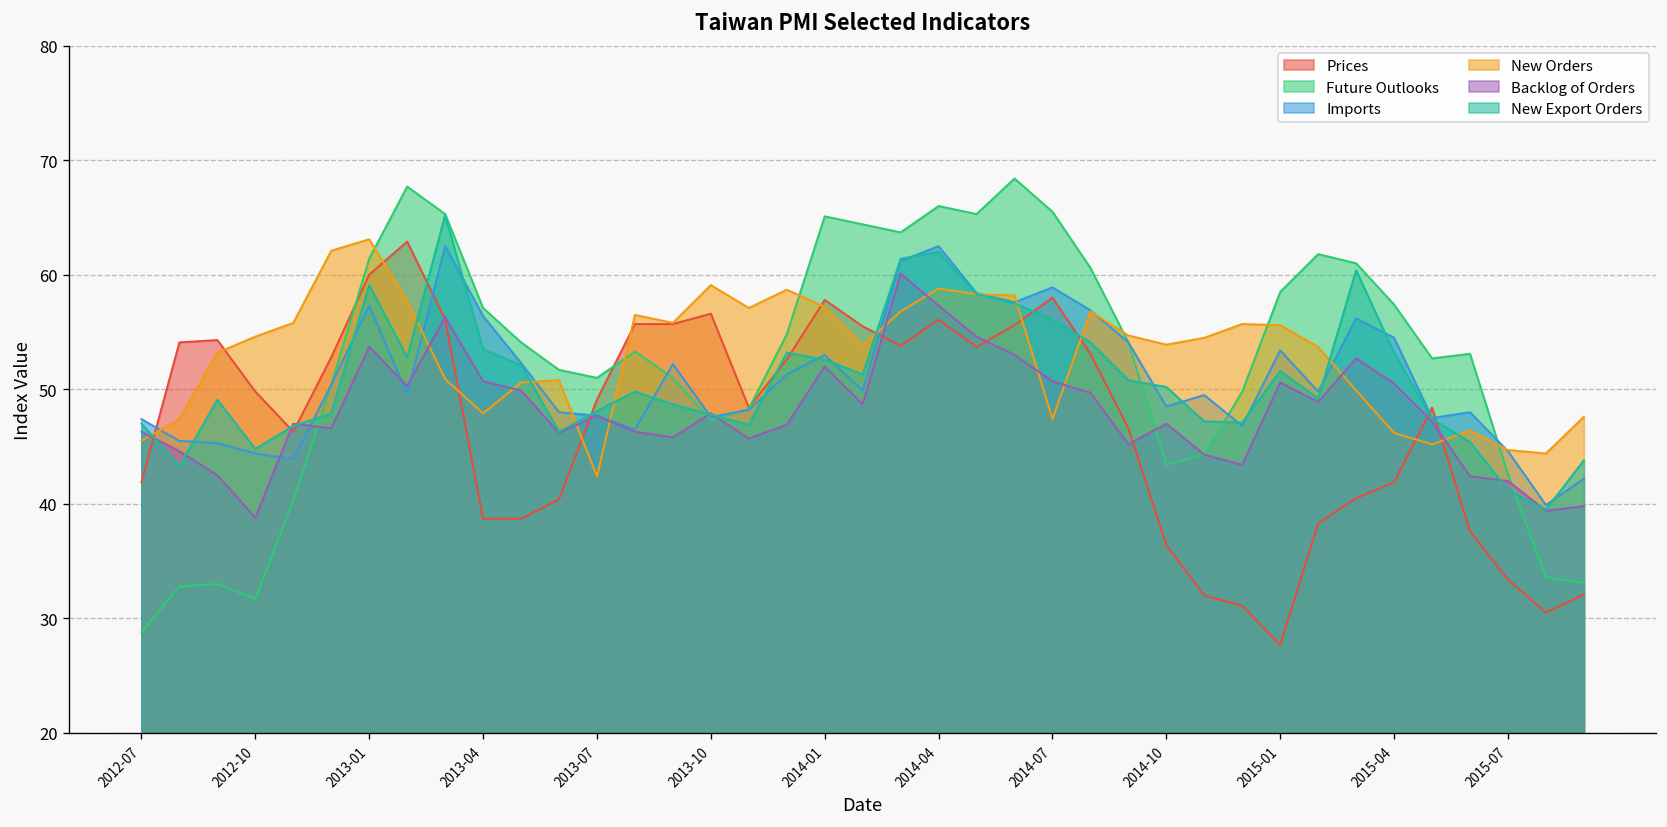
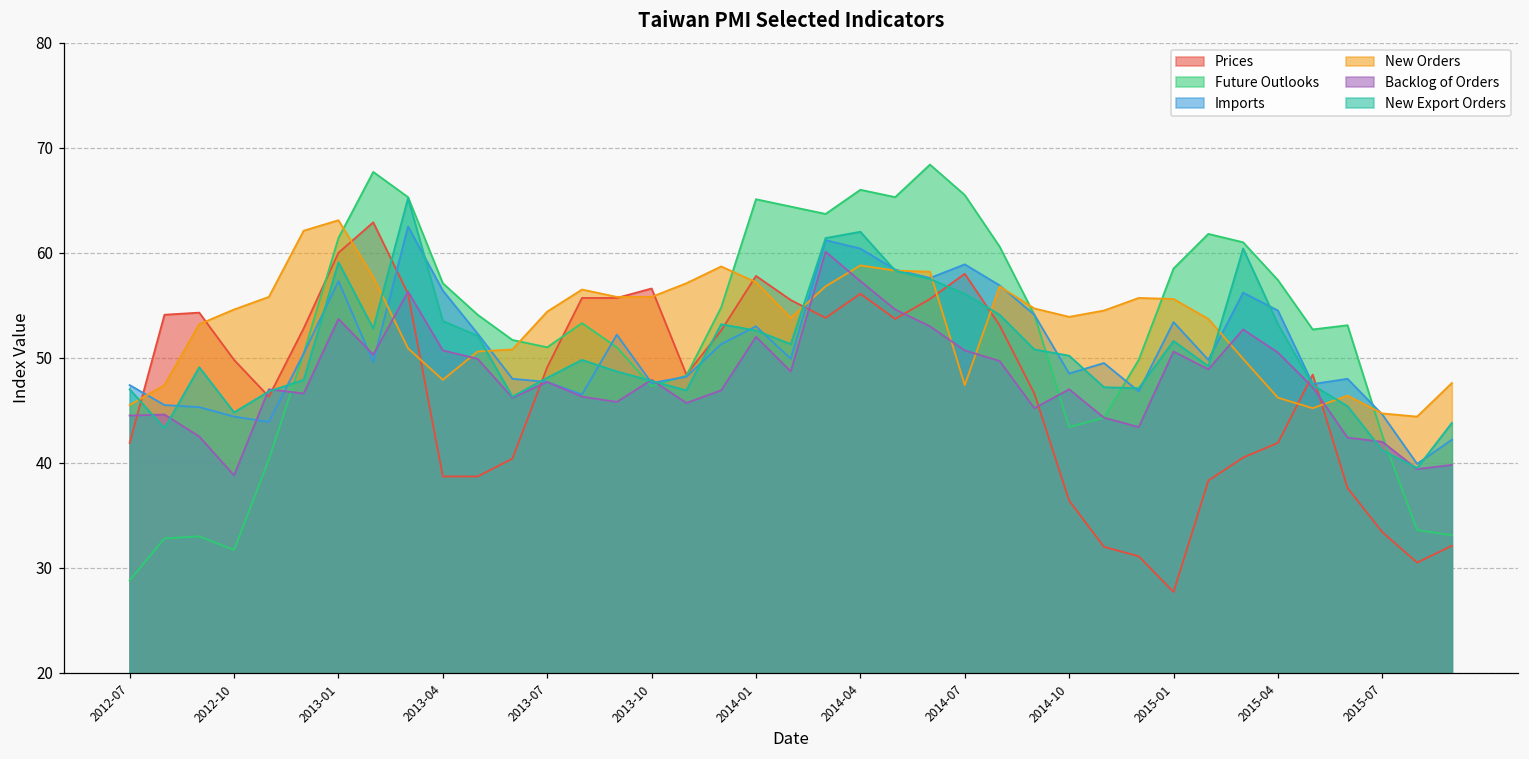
  {
    "Prices": {
      "2012-07": 42,
      "2012-10": 50,
      "2013-01": 60,
      "2013-04": 39,
      "2013-07": 49,
      "2013-10": 57,
      "2014-01": 58,
      "2014-04": 56,
      "2014-07": 58,
      "2014-10": 36,
      "2015-01": 28,
      "2015-04": 42,
      "2015-07": 33
    },
    "Imports": {
      "2012-07": 47,
      "2012-10": 44,
      "2013-01": 57,
      "2013-04": 56,
      "2014-01": 53,
-     "2014-04": 63,
+     "2014-04": 60,
      "2014-07": 59,
      "2014-10": 49,
      "2015-01": 53,
      "2015-04": 55
    },
    "New Orders": {
      "2012-07": 46,
      "2012-10": 55,
      "2013-01": 63,
      "2013-04": 48,
-     "2013-07": 42,
-     "2013-10": 59,
+     "2013-07": 54,
+     "2013-10": 56,
      "2014-01": 57,
      "2014-04": 59,
      "2014-07": 47,
      "2014-10": 54,
      "2015-01": 56,
      "2015-04": 46
    },
    "Backlog of Orders": {
-     "2012-07": 46,
+     "2012-07": 45,
      "2012-10": 39,
      "2013-01": 54,
      "2013-04": 51,
      "2014-01": 52,
      "2014-04": 57,
      "2014-07": 51,
      "2014-10": 47,
      "2015-01": 51,
      "2015-04": 51,
      "2015-07": 42
    }
  }
